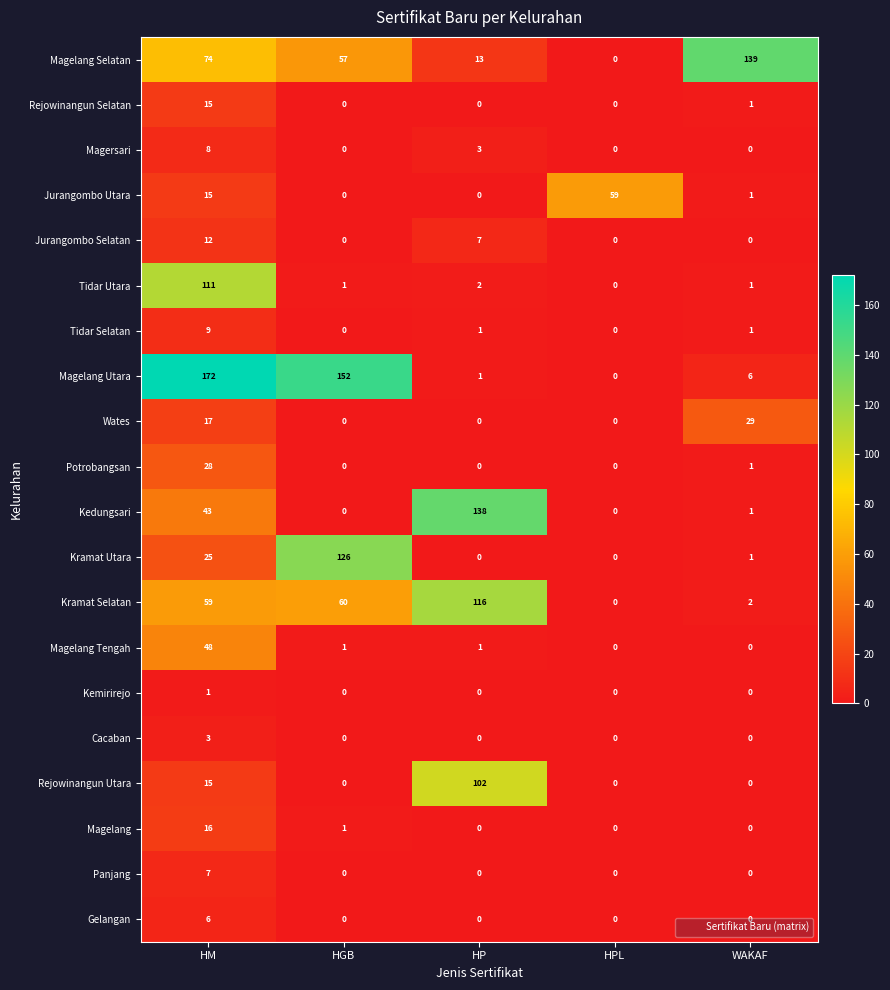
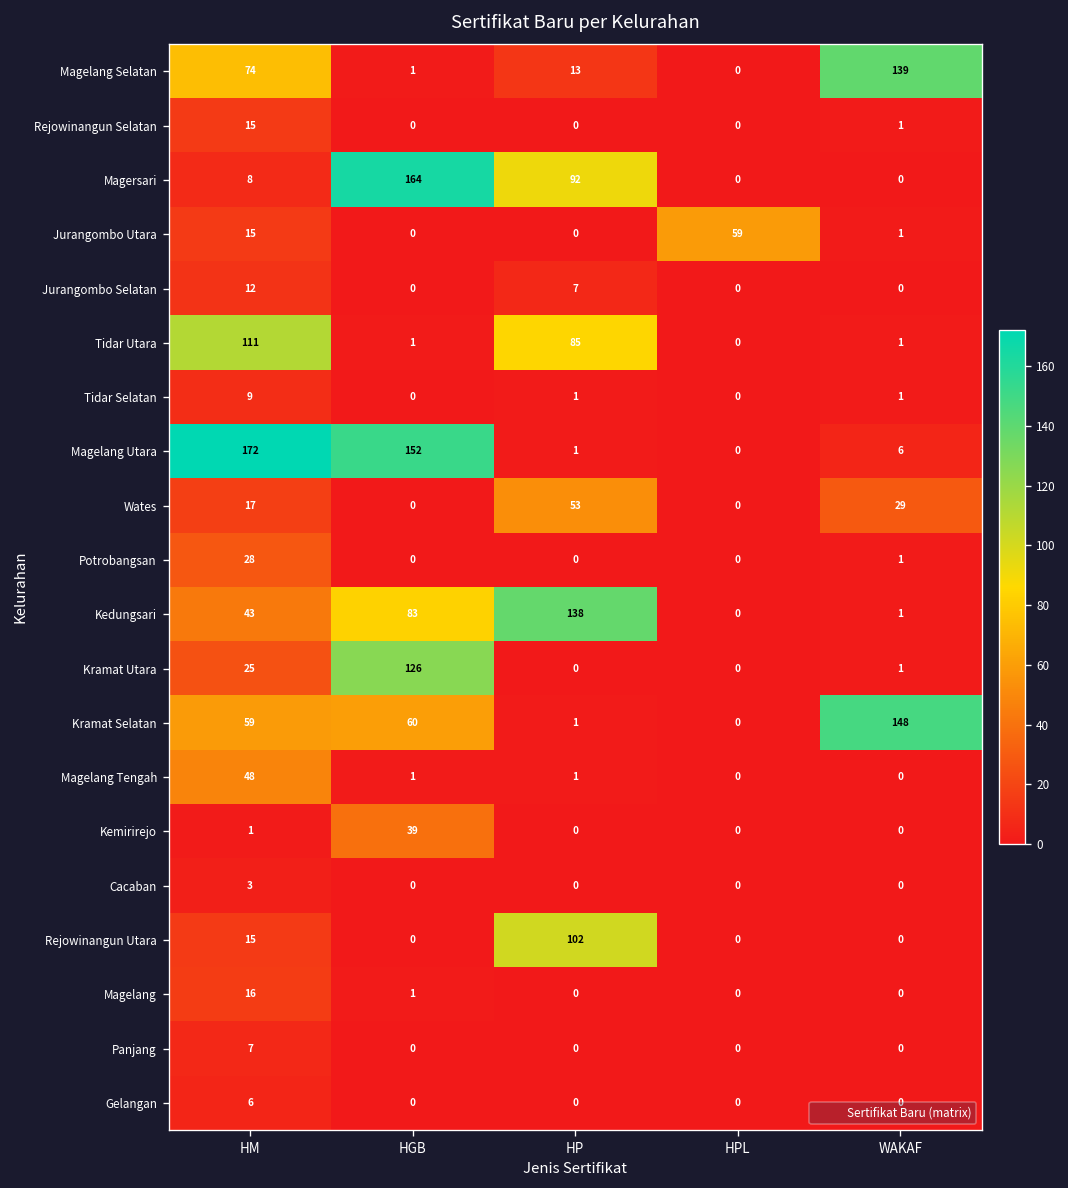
  {
    "Magelang Selatan": {
      "HM": 74,
-     "HGB": 57,
+     "HGB": 1,
      "HP": 13,
      "HPL": 0,
      "WAKAF": 139
    },
    "Rejowinangun Selatan": {
      "HM": 15,
      "HGB": 0,
      "HP": 0,
      "HPL": 0,
      "WAKAF": 1
    },
    "Magersari": {
      "HM": 8,
-     "HGB": 0,
-     "HP": 3,
+     "HGB": 164,
+     "HP": 92,
      "HPL": 0,
      "WAKAF": 0
    },
    "Jurangombo Utara": {
      "HM": 15,
      "HGB": 0,
      "HP": 0,
      "HPL": 59,
      "WAKAF": 1
    },
    "Jurangombo Selatan": {
      "HM": 12,
      "HGB": 0,
      "HP": 7,
      "HPL": 0,
      "WAKAF": 0
    },
    "Tidar Utara": {
      "HM": 111,
      "HGB": 1,
-     "HP": 2,
+     "HP": 85,
      "HPL": 0,
      "WAKAF": 1
    },
    "Tidar Selatan": {
      "HM": 9,
      "HGB": 0,
      "HP": 1,
      "HPL": 0,
      "WAKAF": 1
    },
    "Magelang Utara": {
      "HM": 172,
      "HGB": 152,
      "HP": 1,
      "HPL": 0,
      "WAKAF": 6
    },
    "Wates": {
      "HM": 17,
      "HGB": 0,
-     "HP": 0,
+     "HP": 53,
      "HPL": 0,
      "WAKAF": 29
    },
    "Potrobangsan": {
      "HM": 28,
      "HGB": 0,
      "HP": 0,
      "HPL": 0,
      "WAKAF": 1
    },
    "Kedungsari": {
      "HM": 43,
-     "HGB": 0,
+     "HGB": 83,
      "HP": 138,
      "HPL": 0,
      "WAKAF": 1
    },
    "Kramat Utara": {
      "HM": 25,
      "HGB": 126,
      "HP": 0,
      "HPL": 0,
      "WAKAF": 1
    },
    "Kramat Selatan": {
      "HM": 59,
      "HGB": 60,
-     "HP": 116,
+     "HP": 1,
      "HPL": 0,
-     "WAKAF": 2
+     "WAKAF": 148
    },
    "Magelang Tengah": {
      "HM": 48,
      "HGB": 1,
      "HP": 1,
      "HPL": 0,
      "WAKAF": 0
    },
    "Kemirirejo": {
      "HM": 1,
-     "HGB": 0,
+     "HGB": 39,
      "HP": 0,
      "HPL": 0,
      "WAKAF": 0
    },
    "Cacaban": {
      "HM": 3,
      "HGB": 0,
      "HP": 0,
      "HPL": 0,
      "WAKAF": 0
    },
    "Rejowinangun Utara": {
      "HM": 15,
      "HGB": 0,
      "HP": 102,
      "HPL": 0,
      "WAKAF": 0
    },
    "Magelang": {
      "HM": 16,
      "HGB": 1,
      "HP": 0,
      "HPL": 0,
      "WAKAF": 0
    },
    "Panjang": {
      "HM": 7,
      "HGB": 0,
      "HP": 0,
      "HPL": 0,
      "WAKAF": 0
    },
    "Gelangan": {
      "HM": 6,
      "HGB": 0,
      "HP": 0,
      "HPL": 0
    }
  }
